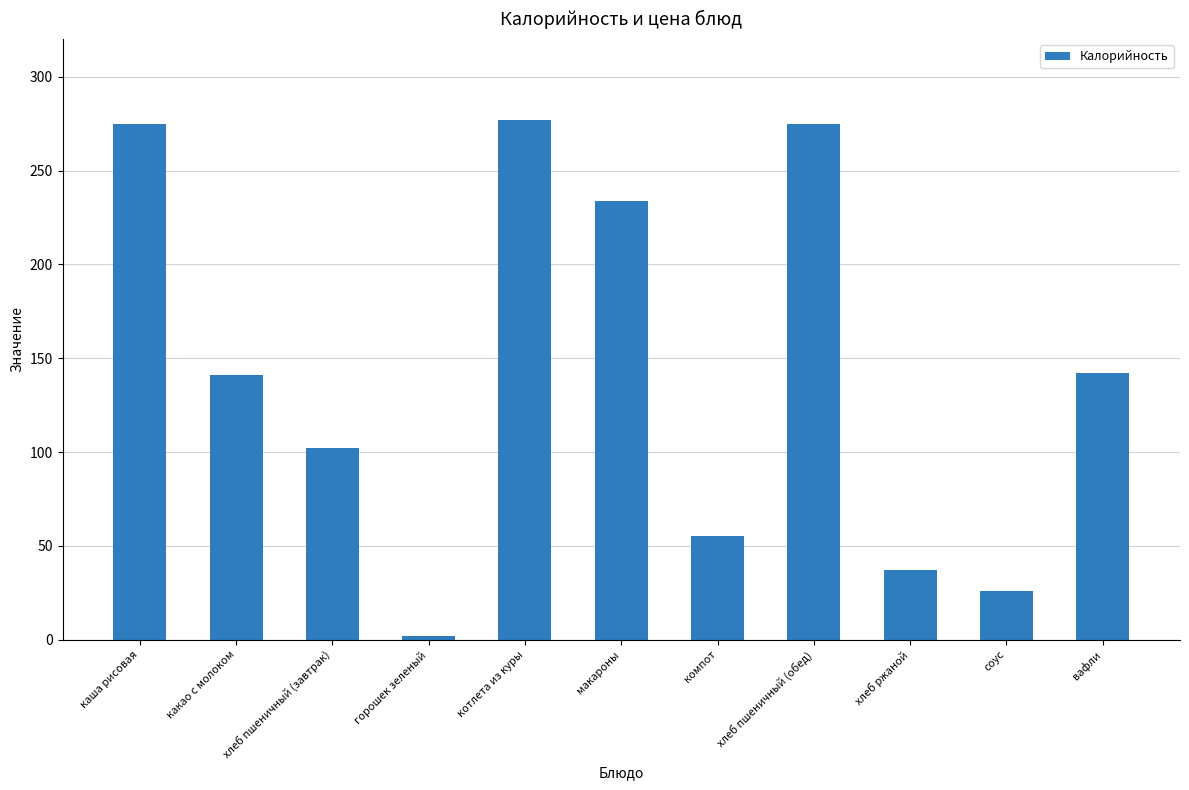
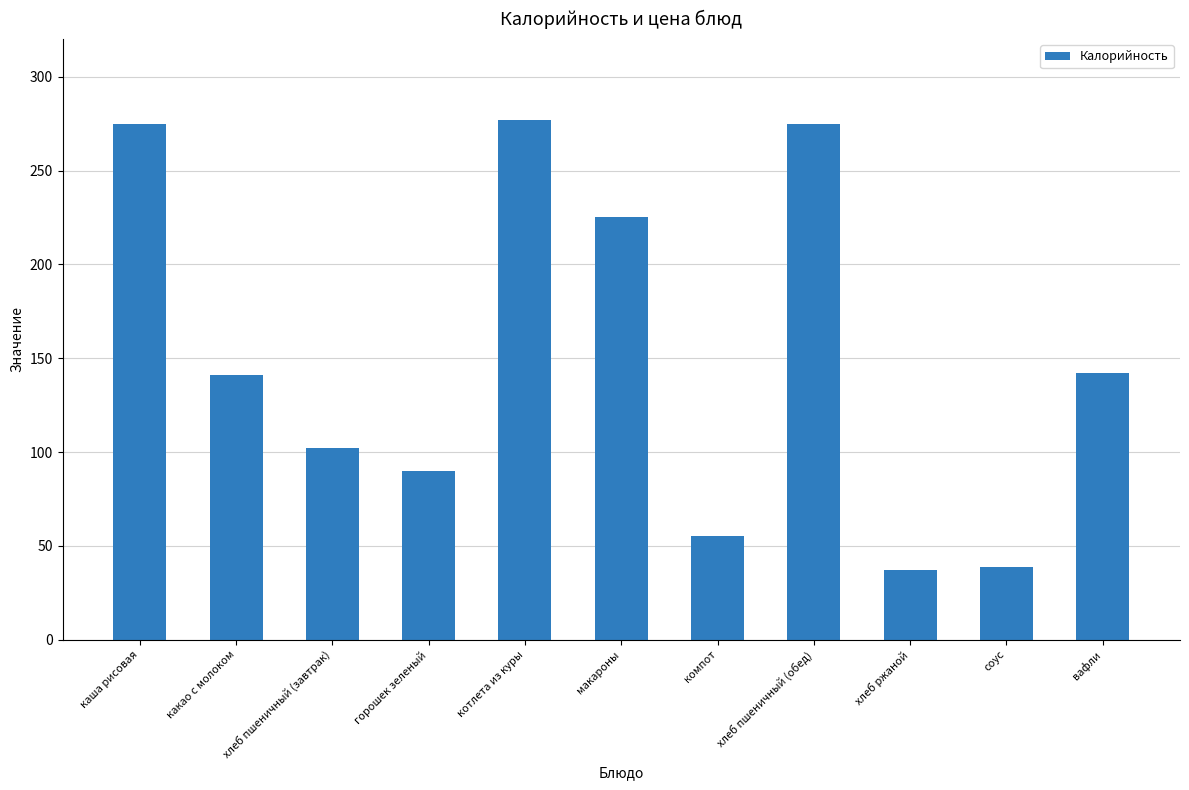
  {
    "каша рисовая": 275,
    "какао с молоком": 141,
    "хлеб пшеничный (завтрак)": 102,
-   "горошек зеленый": 2,
+   "горошек зеленый": 90,
    "котлета из куры": 277,
-   "макароны": 234,
+   "макароны": 225,
    "компот": 55,
    "хлеб пшеничный (обед)": 275,
    "хлеб ржаной": 37,
-   "соус": 26,
+   "соус": 39,
    "вафли": 142
  }
